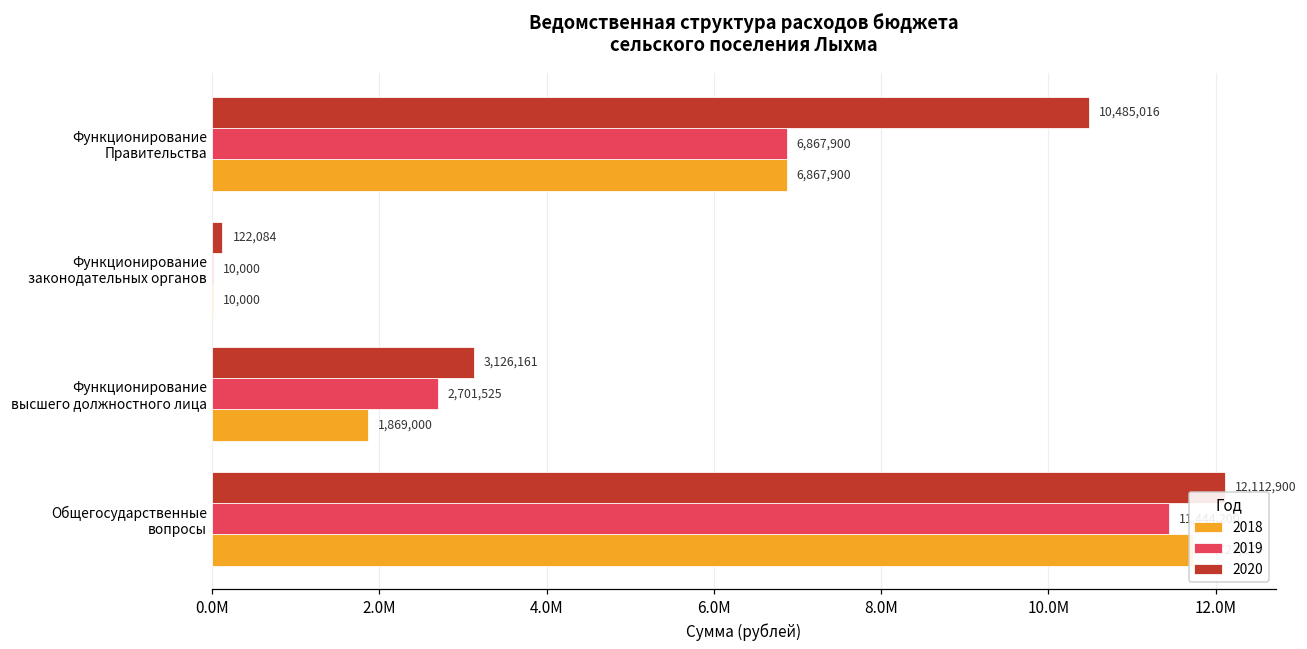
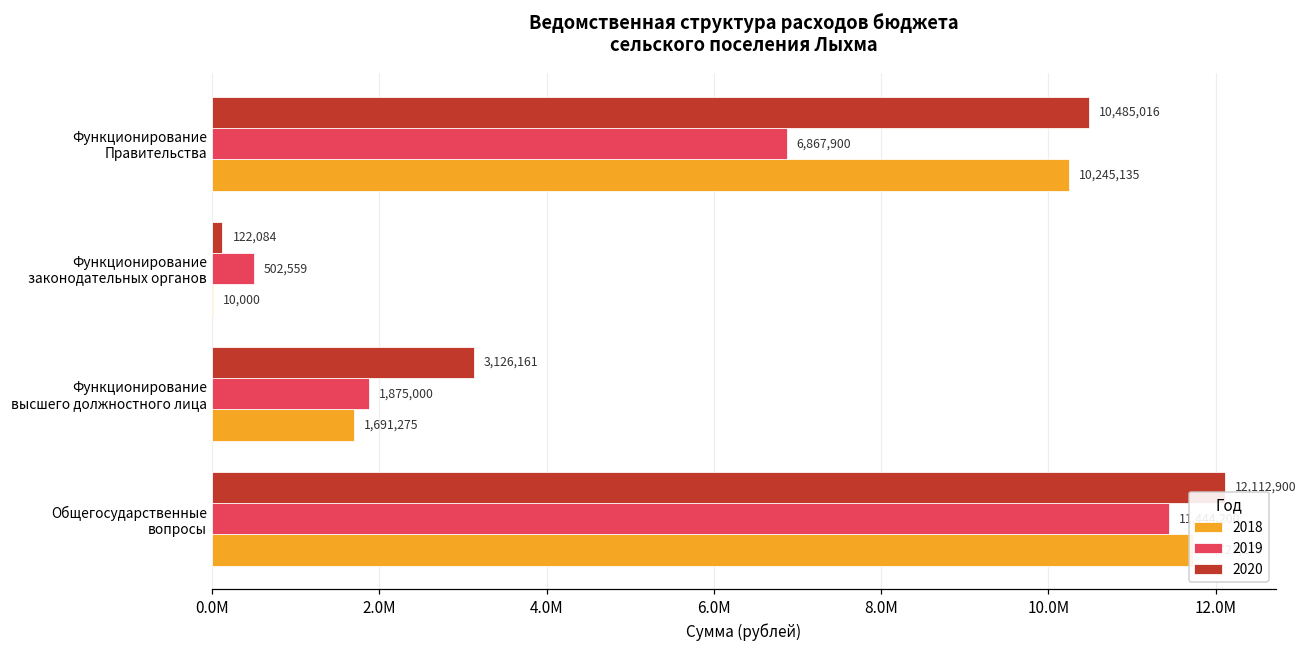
  {
    "2018": {
-     "Функционирование Правительства": "6,867,900",
+     "Функционирование Правительства": "10,245,135",
      "Функционирование законодательных органов": "10,000",
-     "Функционирование высшего должностного лица": "1,869,000"
+     "Функционирование высшего должностного лица": "1,691,275"
    },
    "2019": {
      "Функционирование Правительства": "6,867,900",
-     "Функционирование законодательных органов": "10,000",
-     "Функционирование высшего должностного лица": "2,701,525"
+     "Функционирование законодательных органов": "502,559",
+     "Функционирование высшего должностного лица": "1,875,000"
    },
    "2020": {
      "Функционирование Правительства": "10,485,016",
      "Функционирование законодательных органов": "122,084",
      "Функционирование высшего должностного лица": "3,126,161"
    }
  }
